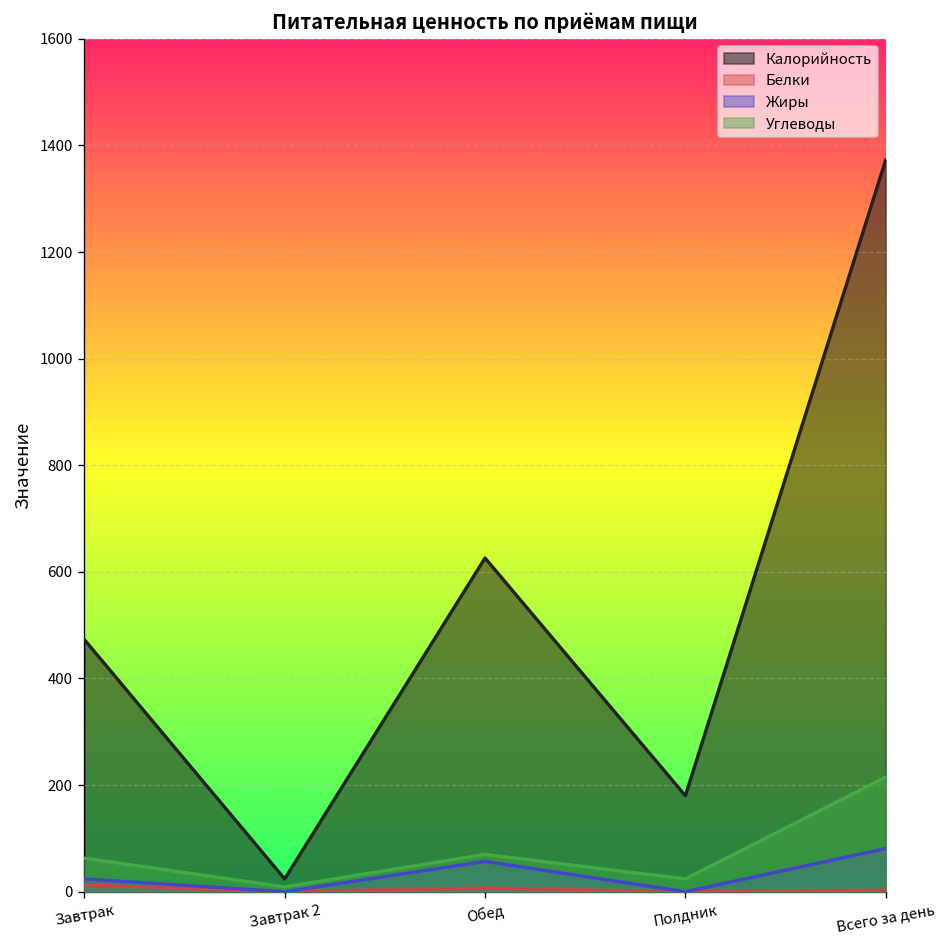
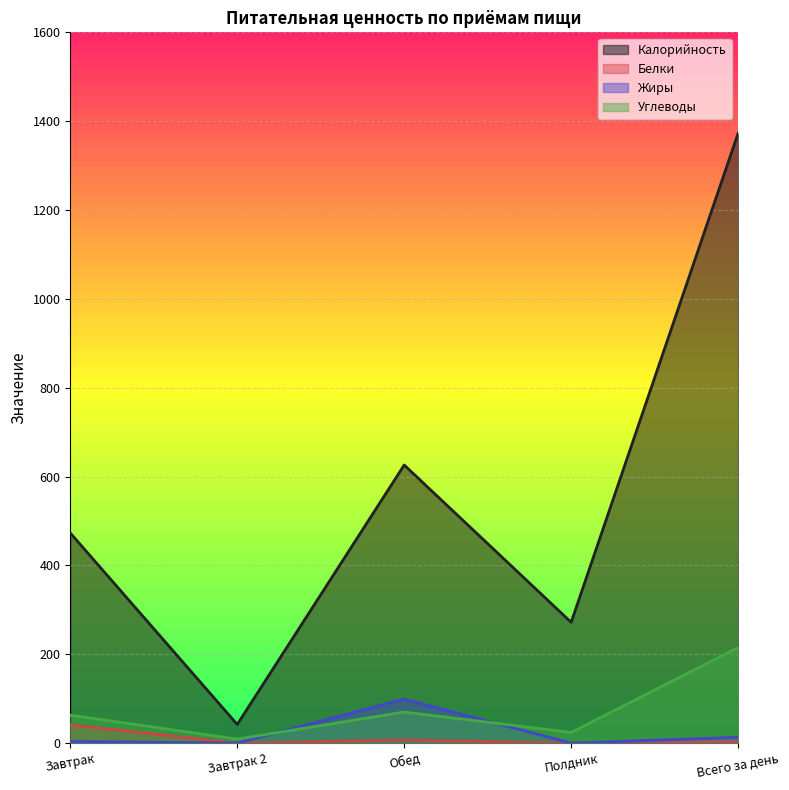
  {
    "Калорийность": {
      "Завтрак": 470,
-     "Завтрак 2": 20,
+     "Завтрак 2": 40,
      "Обед": 630,
-     "Полдник": 180,
+     "Полдник": 270,
      "Всего за день": 1370
    },
    "Белки": {
-     "Завтрак": 10,
+     "Завтрак": 40,
      "Обед": 10,
      "Всего за день": 0
    },
    "Жиры": {
-     "Завтрак": 20,
-     "Обед": 60,
-     "Всего за день": 80
+     "Завтрак": 0,
+     "Обед": 100,
+     "Всего за день": 10
    },
    "Углеводы": {
      "Завтрак": 60,
      "Завтрак 2": 10,
      "Обед": 70,
      "Полдник": 20,
      "Всего за день": 220
    }
  }
